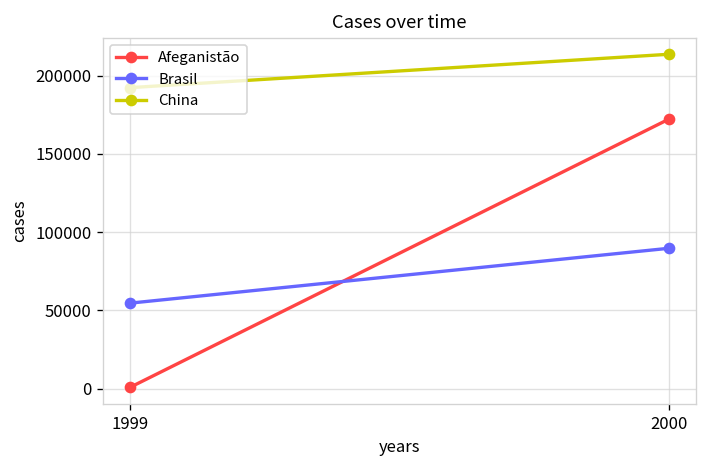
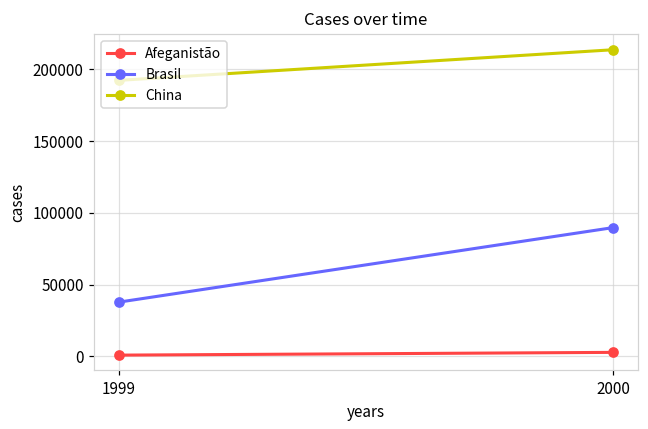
  {
    "Afeganistão": {
      "1999": 1000,
-     "2000": 172000
+     "2000": 3000
    },
    "Brasil": {
-     "1999": 55000,
+     "1999": 38000,
      "2000": 90000
    },
    "China": {
      "2000": 214000
    }
  }
